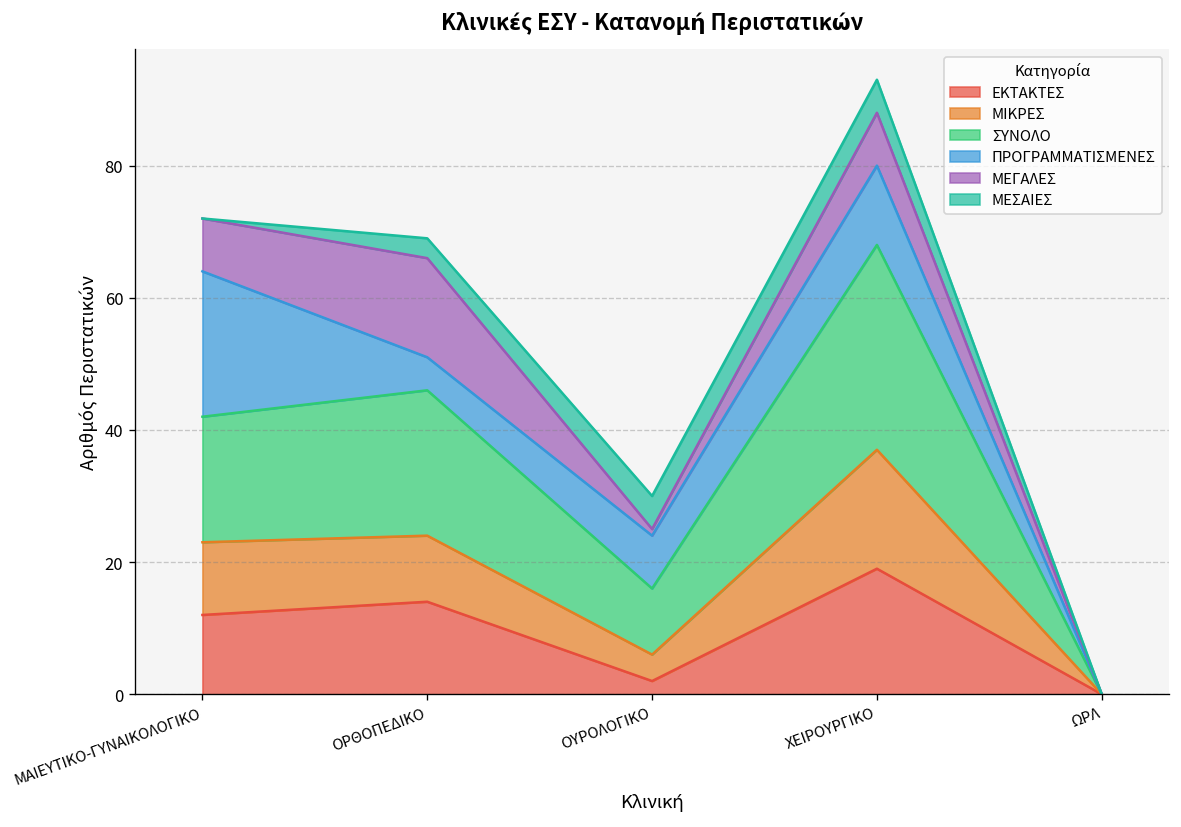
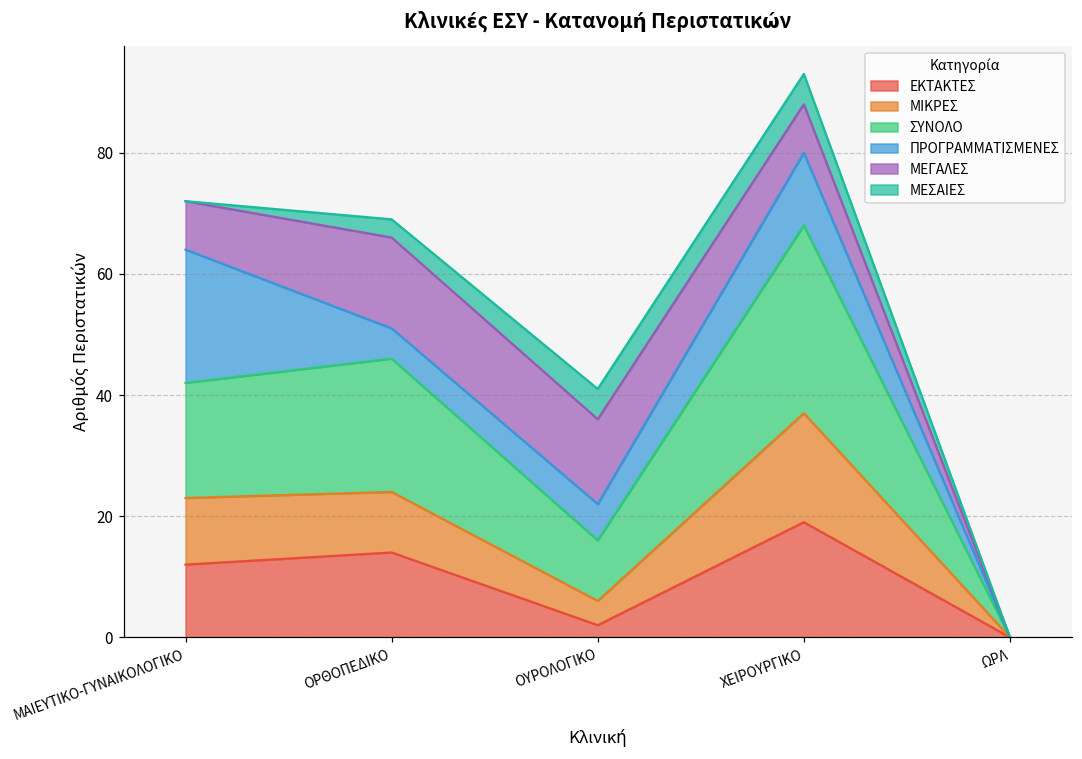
  {
    "ΠΡΟΓΡΑΜΜΑΤΙΣΜΕΝΕΣ": {
      "ΜΑΙΕΥΤΙΚΟ-ΓΥΝΑΙΚΟΛΟΓΙΚΟ": 22,
      "ΟΡΘΟΠΕΔΙΚΟ": 5,
-     "ΟΥΡΟΛΟΓΙΚΟ": 8,
+     "ΟΥΡΟΛΟΓΙΚΟ": 6,
      "ΧΕΙΡΟΥΡΓΙΚΟ": 12
    },
    "ΜΕΓΑΛΕΣ": {
      "ΟΡΘΟΠΕΔΙΚΟ": 15,
-     "ΟΥΡΟΛΟΓΙΚΟ": 1,
+     "ΟΥΡΟΛΟΓΙΚΟ": 14,
      "ΧΕΙΡΟΥΡΓΙΚΟ": 8
    }
  }
